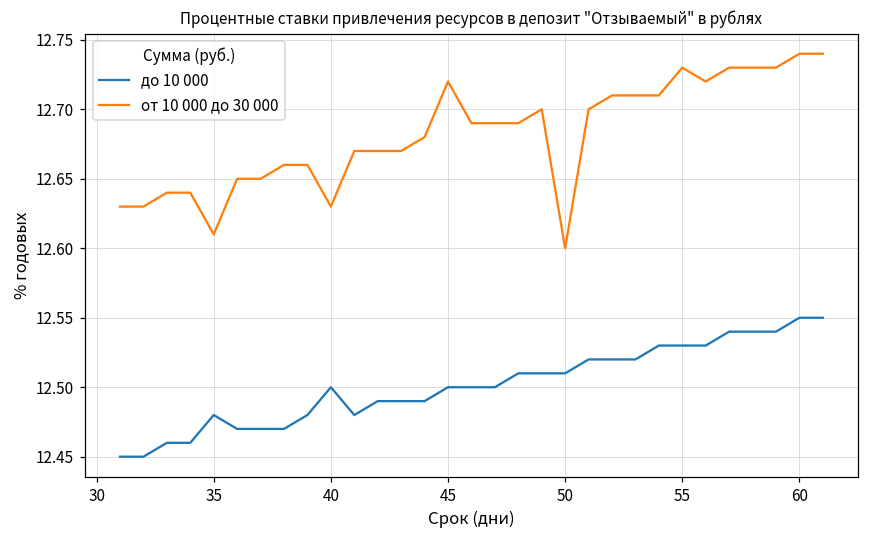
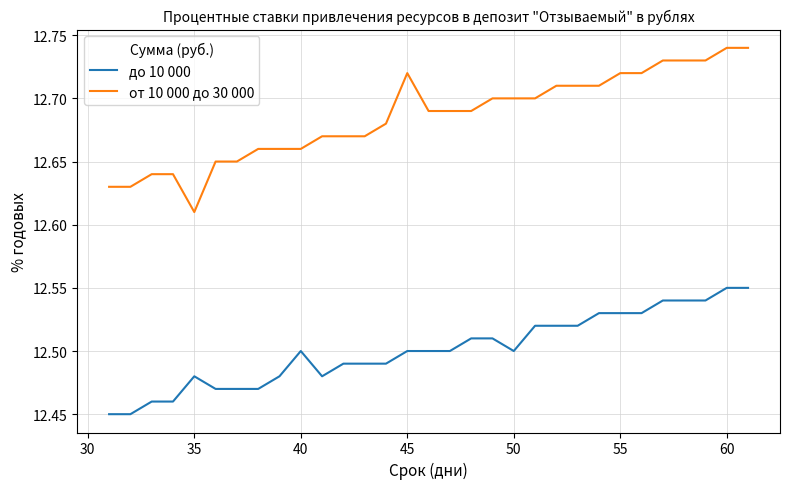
  {
    "до 10 000": {
      "35": 12.48,
      "40": 12.50,
      "45": 12.50,
-     "50": 12.51,
+     "50": 12.50,
      "55": 12.53,
      "60": 12.55
    },
    "от 10 000 до 30 000": {
      "35": 12.61,
-     "40": 12.63,
+     "40": 12.66,
      "45": 12.72,
-     "50": 12.6,
-     "55": 12.73,
+     "50": 12.7,
+     "55": 12.72,
      "60": 12.74
    }
  }
